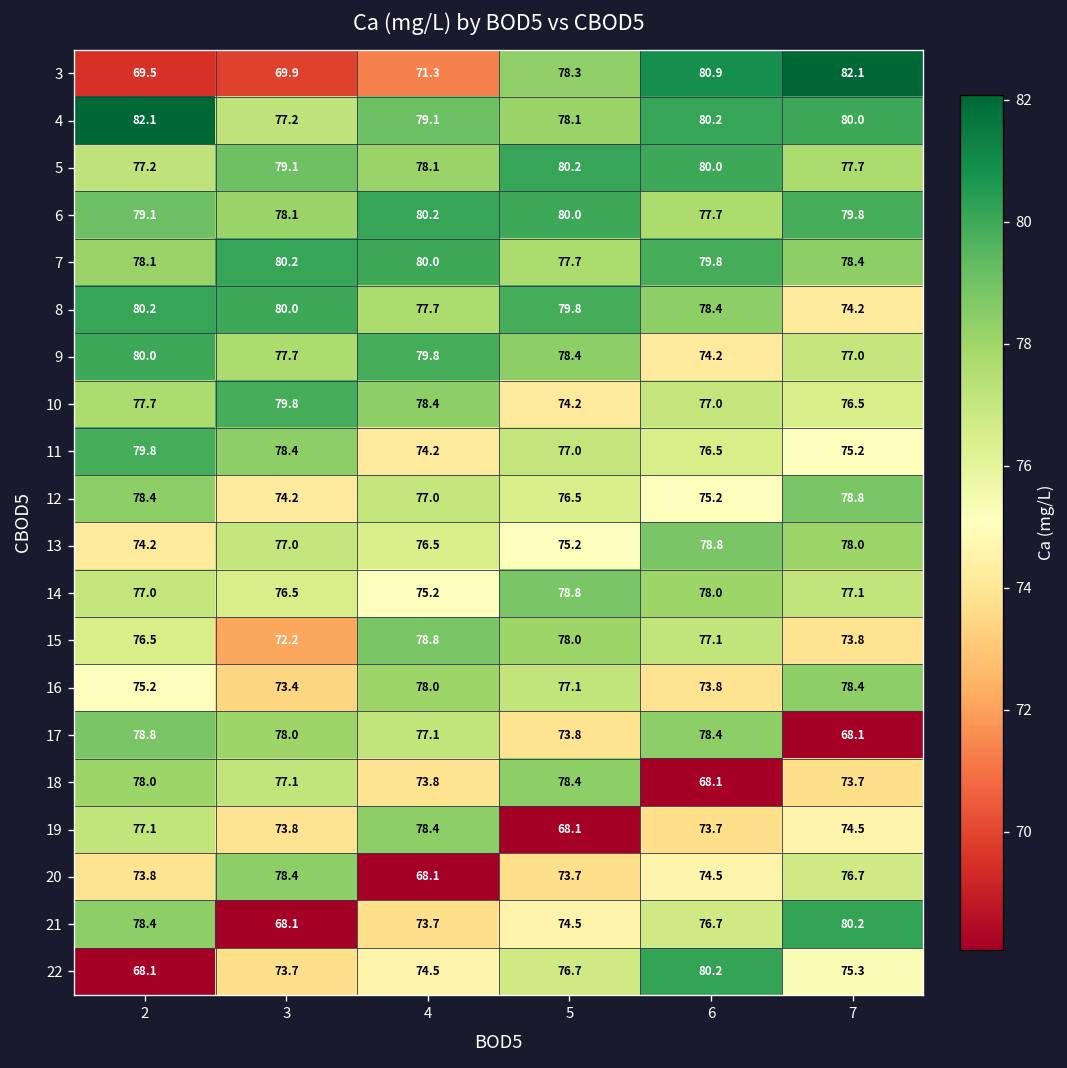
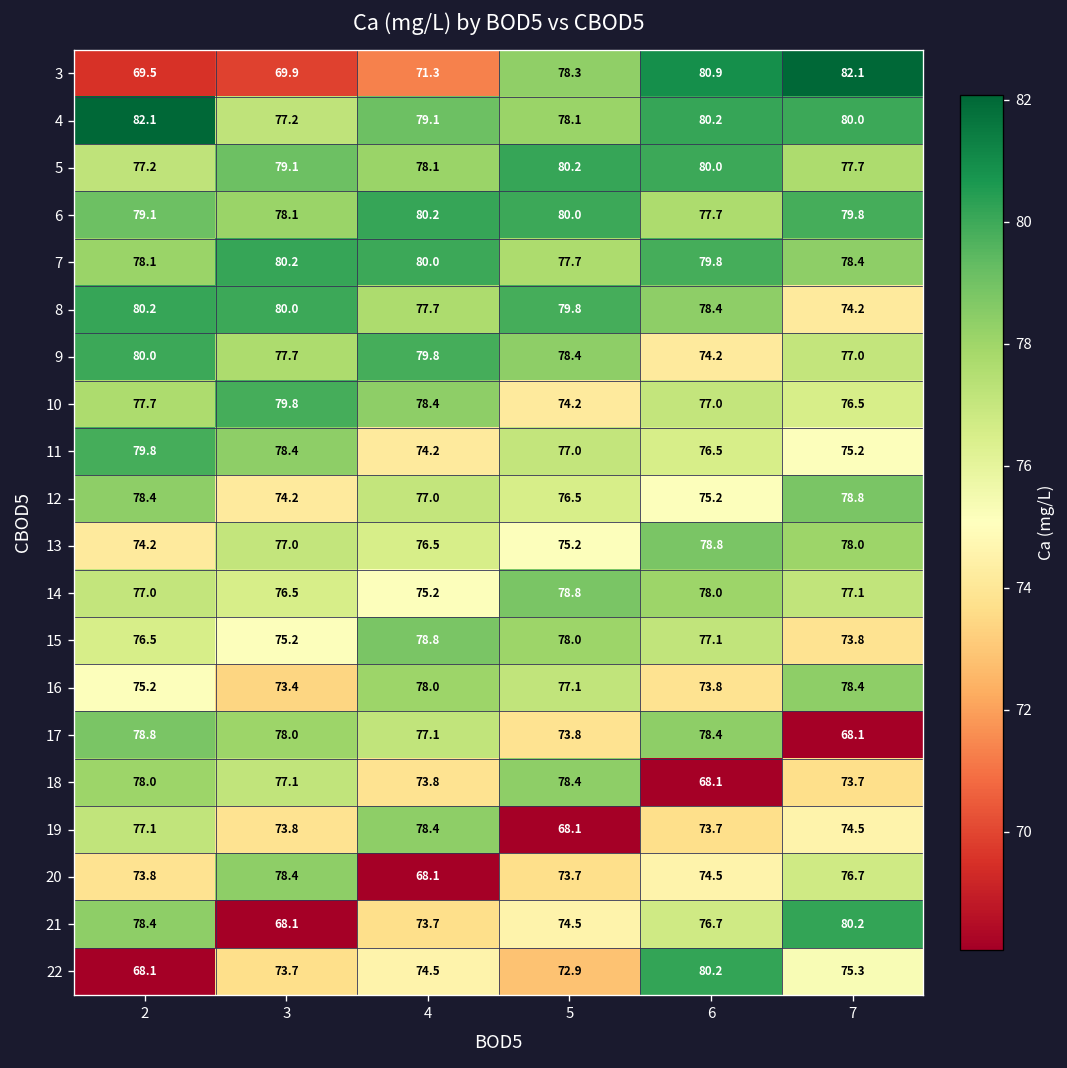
  {
    "3": {
      "2": 69.5,
      "3": 69.9,
      "4": 71.3,
      "5": 78.3,
      "6": 80.9,
      "7": 82.1
    },
    "4": {
      "2": 82.1,
      "3": 77.2,
      "4": 79.1,
      "5": 78.1,
      "6": 80.2,
      "7": 80.0
    },
    "5": {
      "2": 77.2,
      "3": 79.1,
      "4": 78.1,
      "5": 80.2,
      "6": 80.0,
      "7": 77.7
    },
    "6": {
      "2": 79.1,
      "3": 78.1,
      "4": 80.2,
      "5": 80.0,
      "6": 77.7,
      "7": 79.8
    },
    "7": {
      "2": 78.1,
      "3": 80.2,
      "4": 80.0,
      "5": 77.7,
      "6": 79.8,
      "7": 78.4
    },
    "8": {
      "2": 80.2,
      "3": 80.0,
      "4": 77.7,
      "5": 79.8,
      "6": 78.4,
      "7": 74.2
    },
    "9": {
      "2": 80.0,
      "3": 77.7,
      "4": 79.8,
      "5": 78.4,
      "6": 74.2,
      "7": 77.0
    },
    "10": {
      "2": 77.7,
      "3": 79.8,
      "4": 78.4,
      "5": 74.2,
      "6": 77.0,
      "7": 76.5
    },
    "11": {
      "2": 79.8,
      "3": 78.4,
      "4": 74.2,
      "5": 77.0,
      "6": 76.5,
      "7": 75.2
    },
    "12": {
      "2": 78.4,
      "3": 74.2,
      "4": 77.0,
      "5": 76.5,
      "6": 75.2,
      "7": 78.8
    },
    "13": {
      "2": 74.2,
      "3": 77.0,
      "4": 76.5,
      "5": 75.2,
      "6": 78.8,
      "7": 78.0
    },
    "14": {
      "2": 77.0,
      "3": 76.5,
      "4": 75.2,
      "5": 78.8,
      "6": 78.0,
      "7": 77.1
    },
    "15": {
      "2": 76.5,
-     "3": 72.2,
+     "3": 75.2,
      "4": 78.8,
      "5": 78.0,
      "6": 77.1,
      "7": 73.8
    },
    "16": {
      "2": 75.2,
      "3": 73.4,
      "4": 78.0,
      "5": 77.1,
      "6": 73.8,
      "7": 78.4
    },
    "17": {
      "2": 78.8,
      "3": 78.0,
      "4": 77.1,
      "5": 73.8,
      "6": 78.4,
      "7": 68.1
    },
    "18": {
      "2": 78.0,
      "3": 77.1,
      "4": 73.8,
      "5": 78.4,
      "6": 68.1,
      "7": 73.7
    },
    "19": {
      "2": 77.1,
      "3": 73.8,
      "4": 78.4,
      "5": 68.1,
      "6": 73.7,
      "7": 74.5
    },
    "20": {
      "2": 73.8,
      "3": 78.4,
      "4": 68.1,
      "5": 73.7,
      "6": 74.5,
      "7": 76.7
    },
    "21": {
      "2": 78.4,
      "3": 68.1,
      "4": 73.7,
      "5": 74.5,
      "6": 76.7,
      "7": 80.2
    },
    "22": {
      "2": 68.1,
      "3": 73.7,
      "4": 74.5,
-     "5": 76.7,
+     "5": 72.9,
      "6": 80.2,
      "7": 75.3
    }
  }
